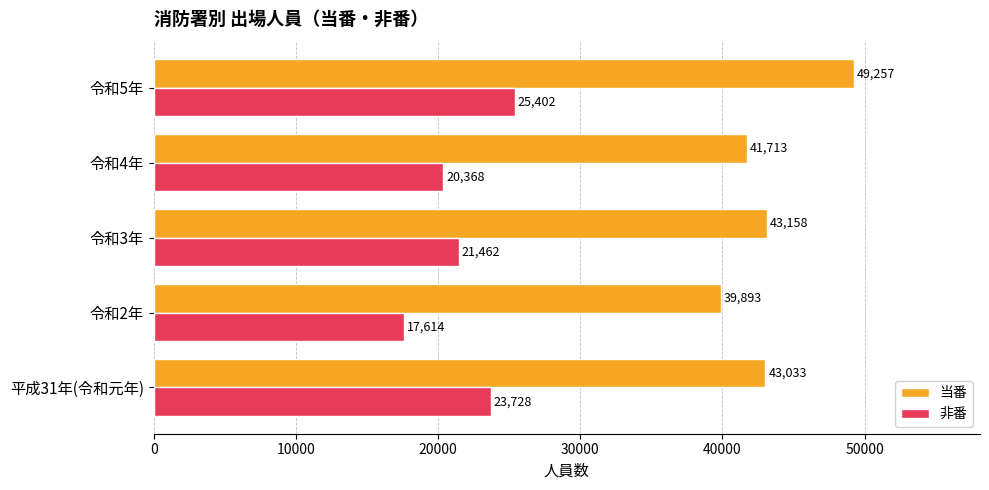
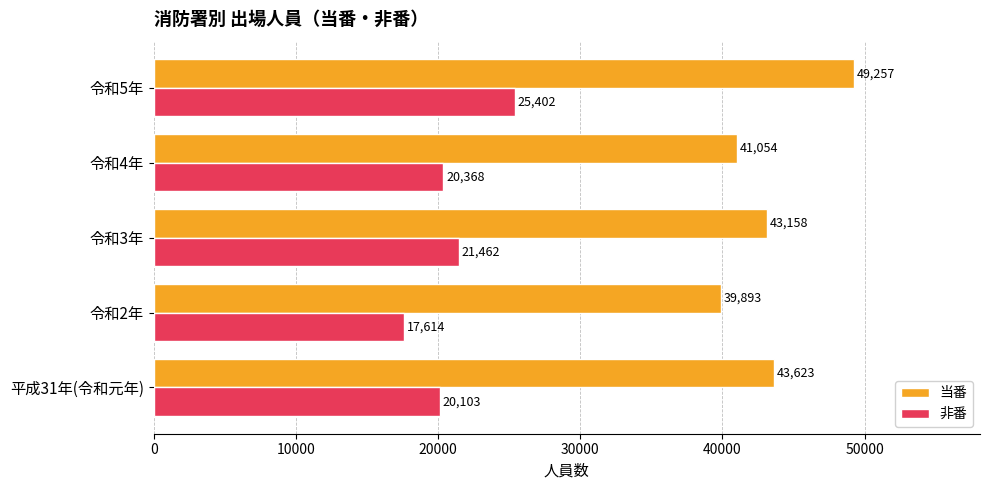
  {
    "当番": {
      "令和5年": "49,257",
-     "令和4年": "41,713",
+     "令和4年": "41,054",
      "令和3年": "43,158",
      "令和2年": "39,893",
-     "平成31年(令和元年)": "43,033"
+     "平成31年(令和元年)": "43,623"
    },
    "非番": {
      "令和5年": "25,402",
      "令和4年": "20,368",
      "令和3年": "21,462",
      "令和2年": "17,614",
-     "平成31年(令和元年)": "23,728"
+     "平成31年(令和元年)": "20,103"
    }
  }
